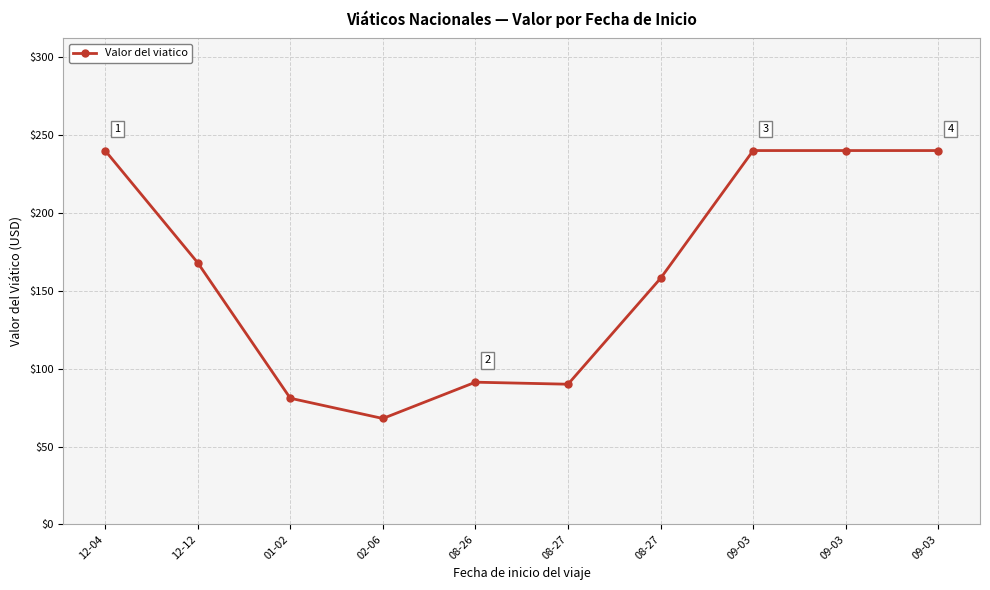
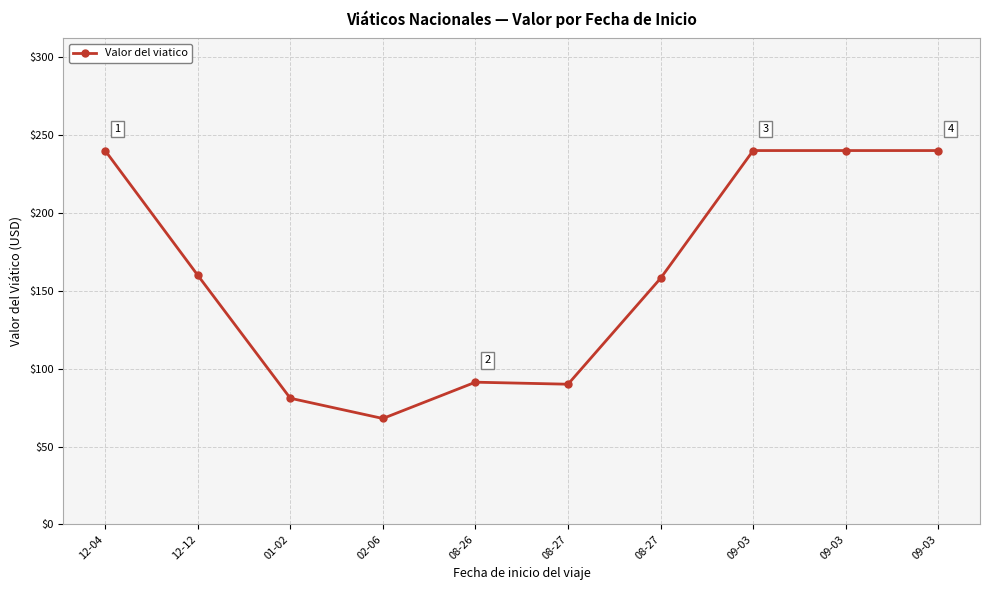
  {
-   "12-12": "$168",
+   "12-12": "$160",
    "01-02": "$81",
    "02-06": "$68"
  }
